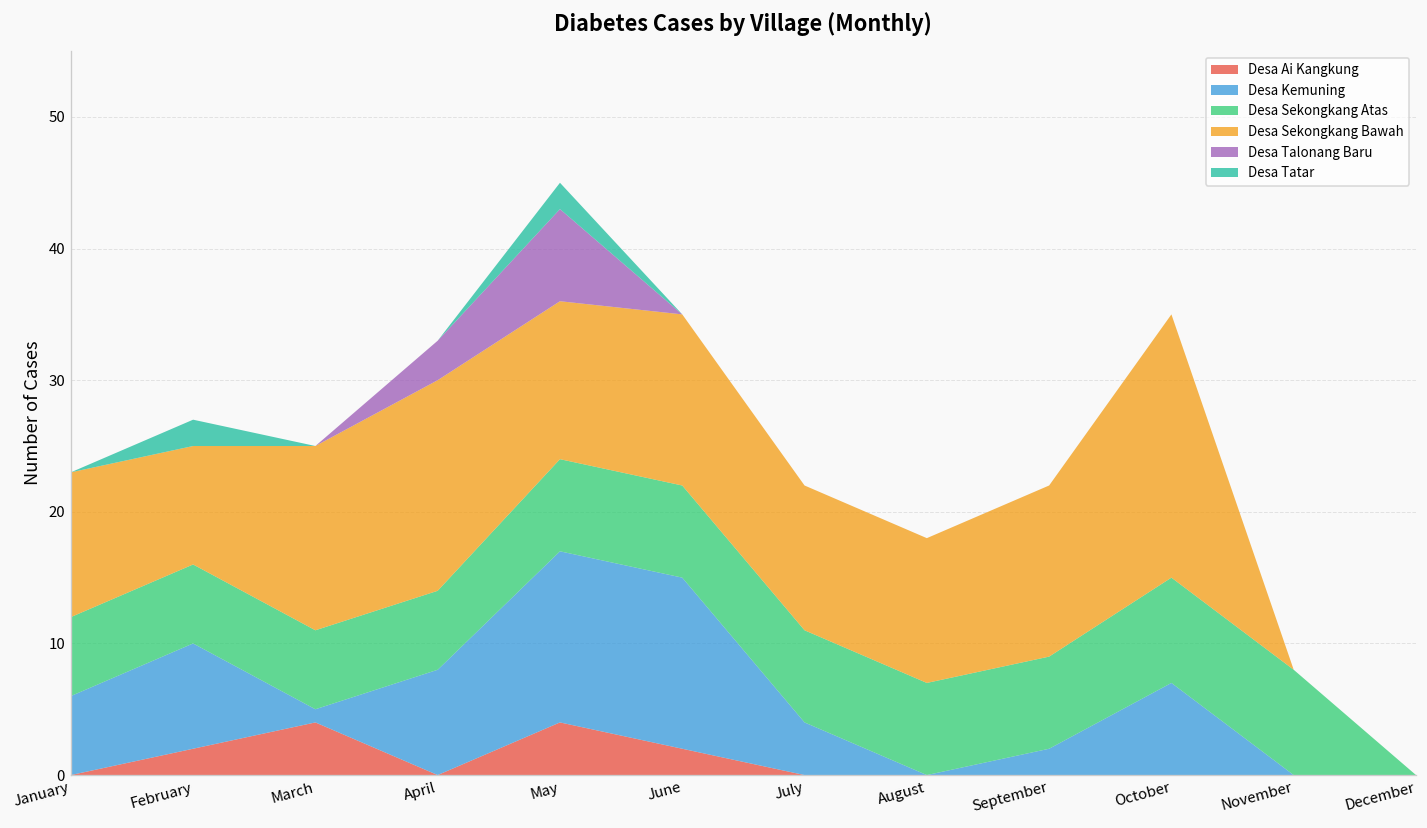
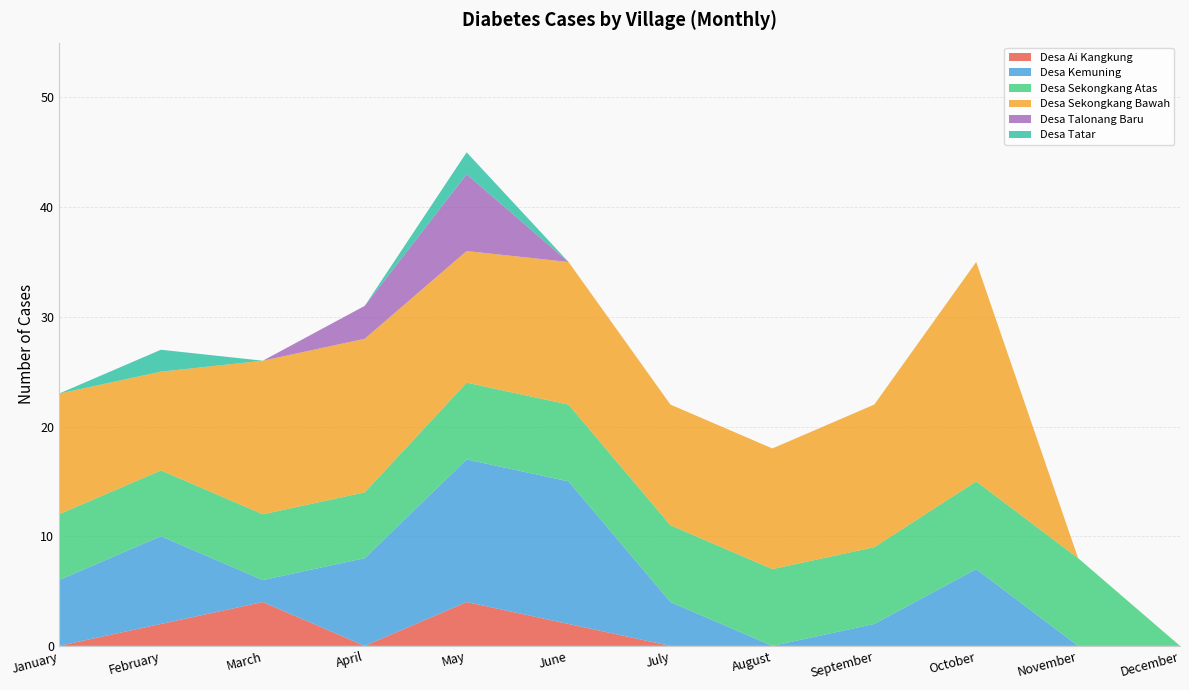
  {
    "Desa Ai Kangkung": {
      "January": 0,
      "February": 2,
      "March": 4,
      "April": 0,
      "May": 4,
      "June": 2,
      "July": 0,
      "September": 0,
      "October": 0
    },
    "Desa Kemuning": {
      "January": 6,
      "February": 8,
-     "March": 1,
+     "March": 2,
      "April": 8,
      "May": 13,
      "June": 13,
      "July": 4,
      "September": 2,
      "October": 7
    },
    "Desa Sekongkang Bawah": {
-     "April": 16,
+     "April": 14,
      "May": 12
    },
    "Desa Talonang Baru": {
      "May": 7
    }
  }
